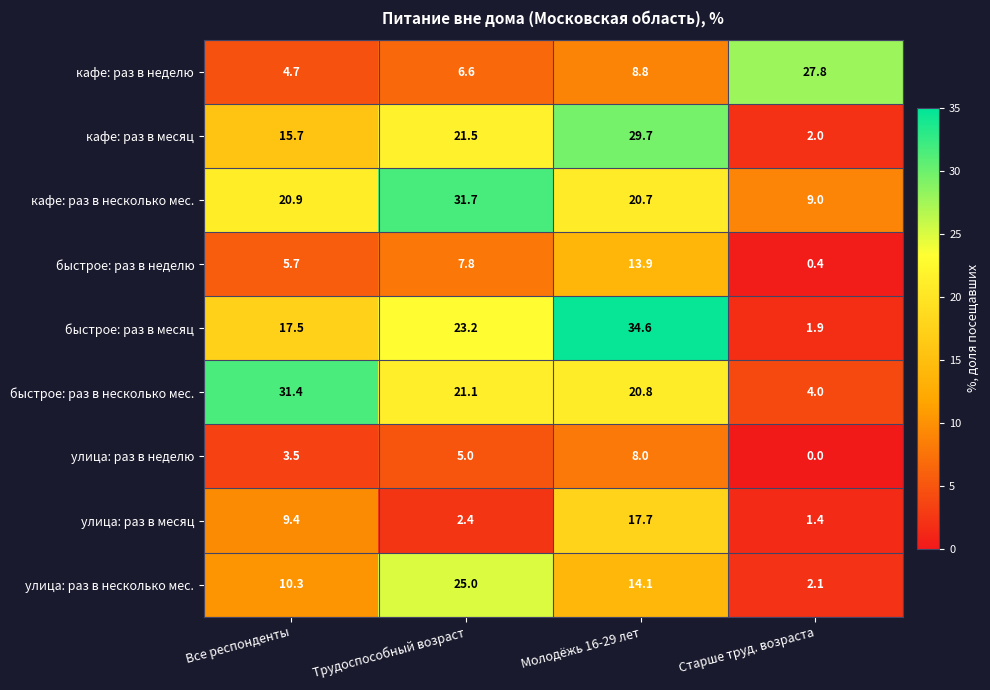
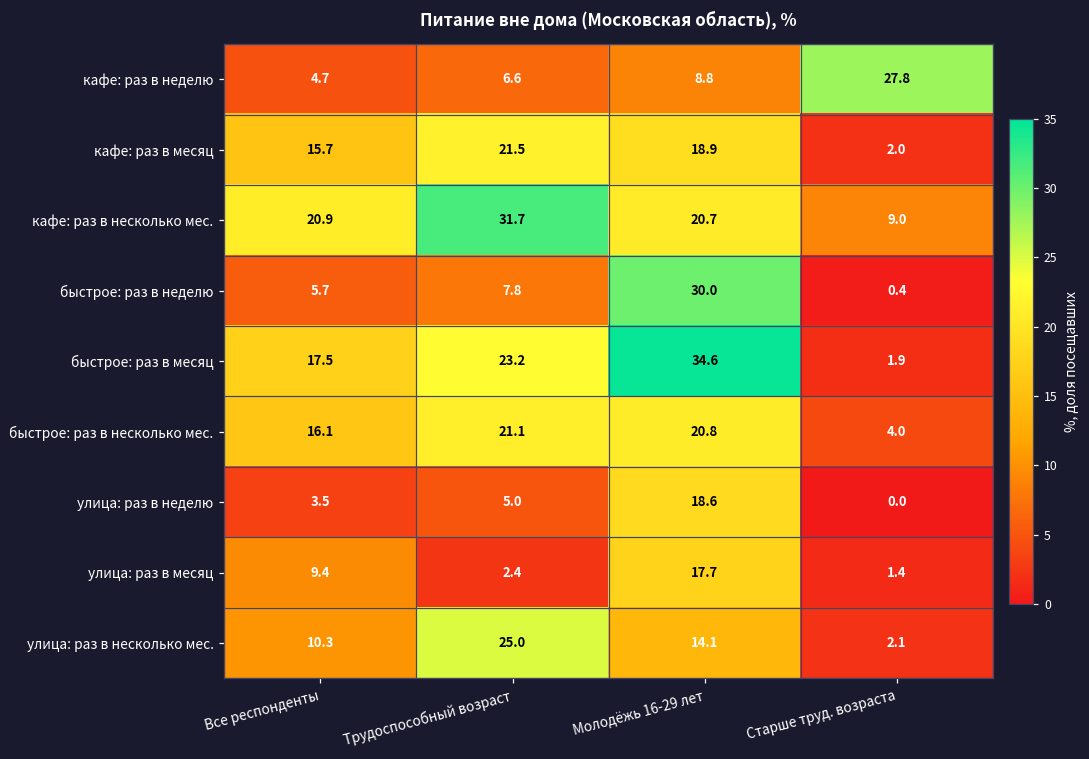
  {
    "кафе: раз в неделю": {
      "Все респонденты": 4.7,
      "Трудоспособный возраст": 6.6,
      "Молодёжь 16-29 лет": 8.8,
      "Старше труд. возраста": 27.8
    },
    "кафе: раз в месяц": {
      "Все респонденты": 15.7,
      "Трудоспособный возраст": 21.5,
-     "Молодёжь 16-29 лет": 29.7,
+     "Молодёжь 16-29 лет": 18.9,
      "Старше труд. возраста": 2.0
    },
    "кафе: раз в несколько мес.": {
      "Все респонденты": 20.9,
      "Трудоспособный возраст": 31.7,
      "Молодёжь 16-29 лет": 20.7,
      "Старше труд. возраста": 9.0
    },
    "быстрое: раз в неделю": {
      "Все респонденты": 5.7,
      "Трудоспособный возраст": 7.8,
-     "Молодёжь 16-29 лет": 13.9,
+     "Молодёжь 16-29 лет": 30.0,
      "Старше труд. возраста": 0.4
    },
    "быстрое: раз в месяц": {
      "Все респонденты": 17.5,
      "Трудоспособный возраст": 23.2,
      "Молодёжь 16-29 лет": 34.6,
      "Старше труд. возраста": 1.9
    },
    "быстрое: раз в несколько мес.": {
-     "Все респонденты": 31.4,
+     "Все респонденты": 16.1,
      "Трудоспособный возраст": 21.1,
      "Молодёжь 16-29 лет": 20.8,
      "Старше труд. возраста": 4.0
    },
    "улица: раз в неделю": {
      "Все респонденты": 3.5,
      "Трудоспособный возраст": 5.0,
-     "Молодёжь 16-29 лет": 8.0,
+     "Молодёжь 16-29 лет": 18.6,
      "Старше труд. возраста": 0.0
    },
    "улица: раз в месяц": {
      "Все респонденты": 9.4,
      "Трудоспособный возраст": 2.4,
      "Молодёжь 16-29 лет": 17.7,
      "Старше труд. возраста": 1.4
    },
    "улица: раз в несколько мес.": {
      "Все респонденты": 10.3,
      "Трудоспособный возраст": 25.0,
      "Молодёжь 16-29 лет": 14.1,
      "Старше труд. возраста": 2.1
    }
  }
